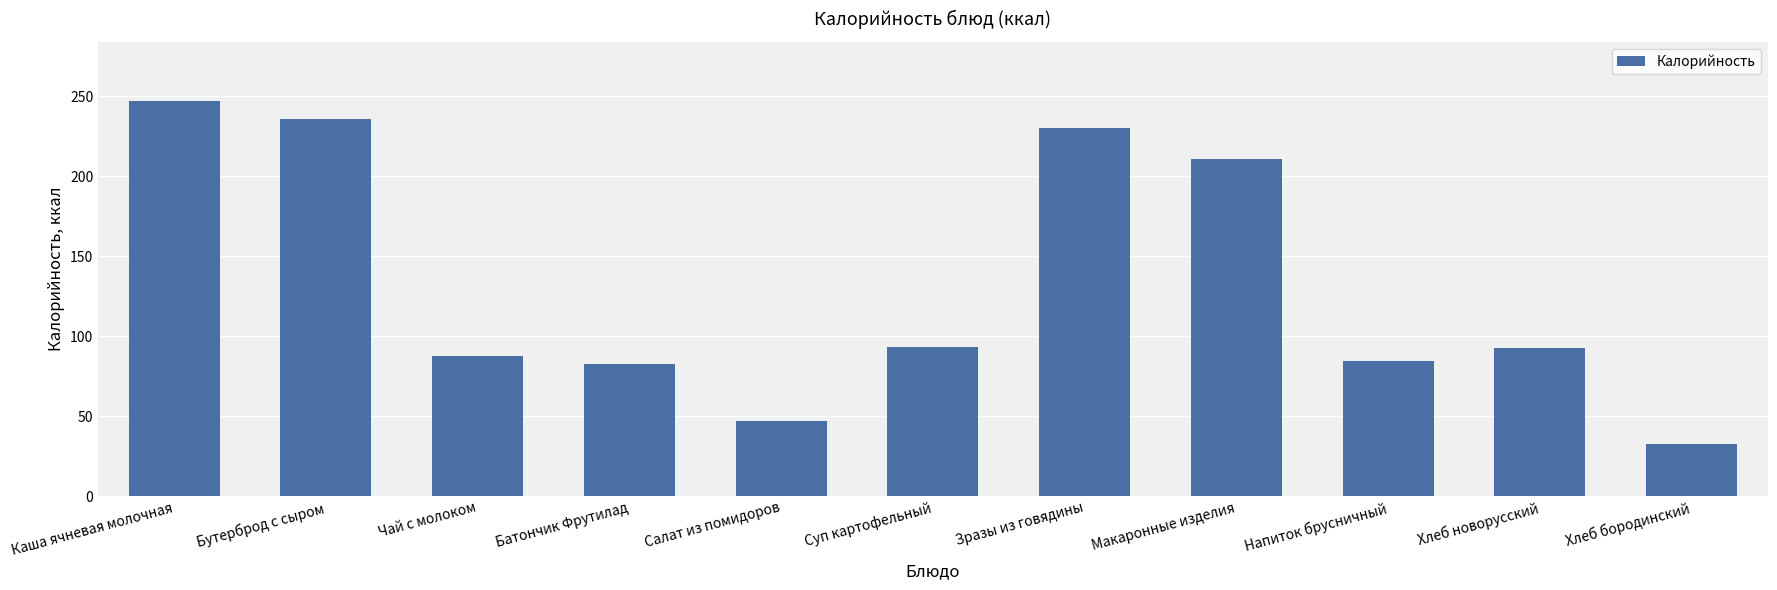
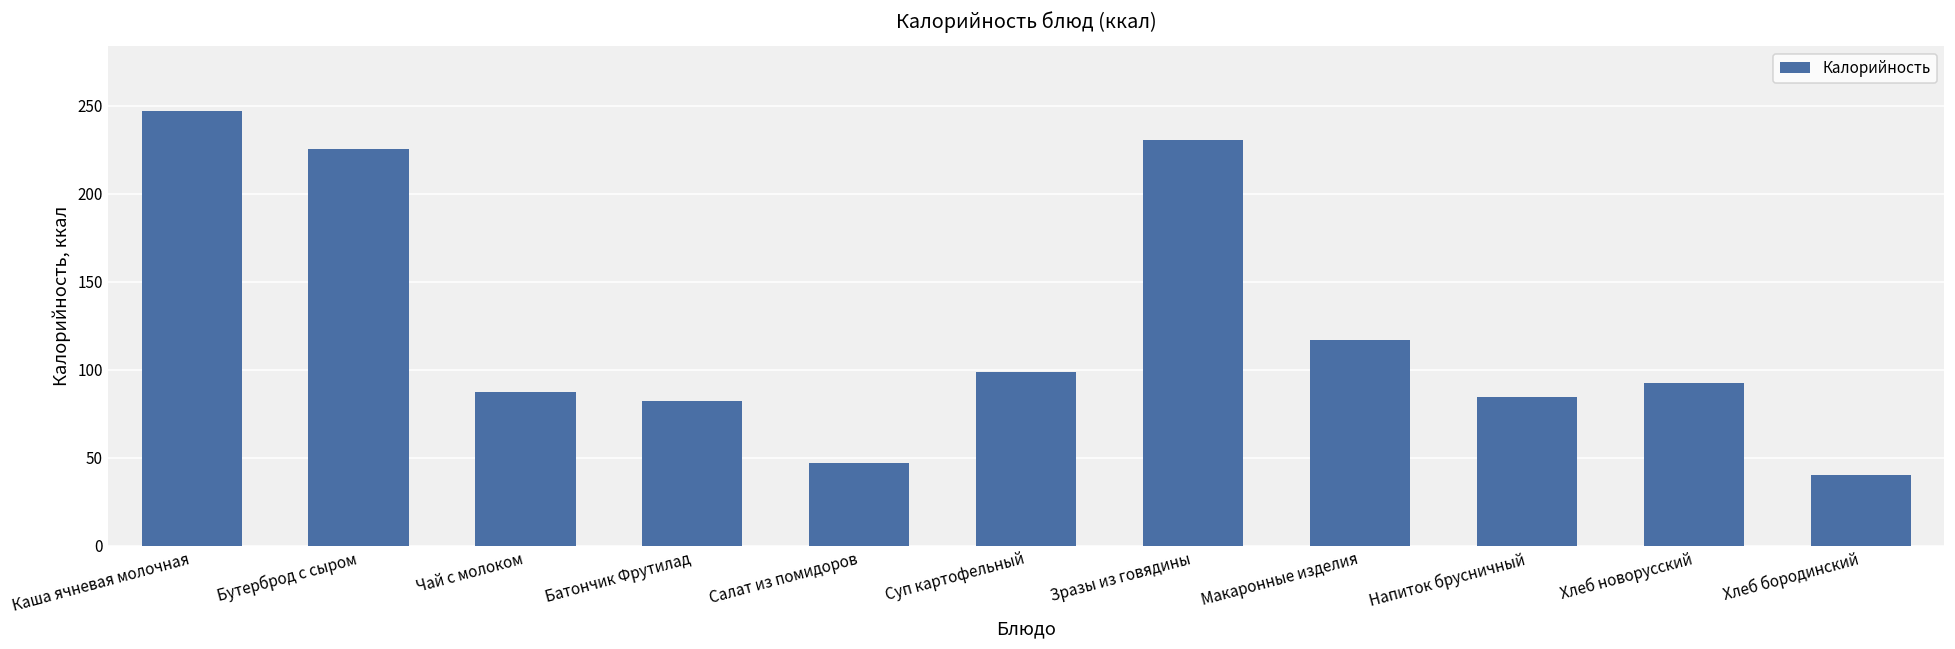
  {
    "Каша ячневая молочная": 247,
-   "Бутерброд с сыром": 236,
+   "Бутерброд с сыром": 226,
    "Чай с молоком": 87,
    "Батончик Фрутилад": 82,
    "Салат из помидоров": 47,
-   "Суп картофельный": 93,
+   "Суп картофельный": 99,
    "Зразы из говядины": 230,
-   "Макаронные изделия": 211,
+   "Макаронные изделия": 117,
    "Напиток брусничный": 85,
    "Хлеб новорусский": 92,
-   "Хлеб бородинский": 32
+   "Хлеб бородинский": 40
  }
